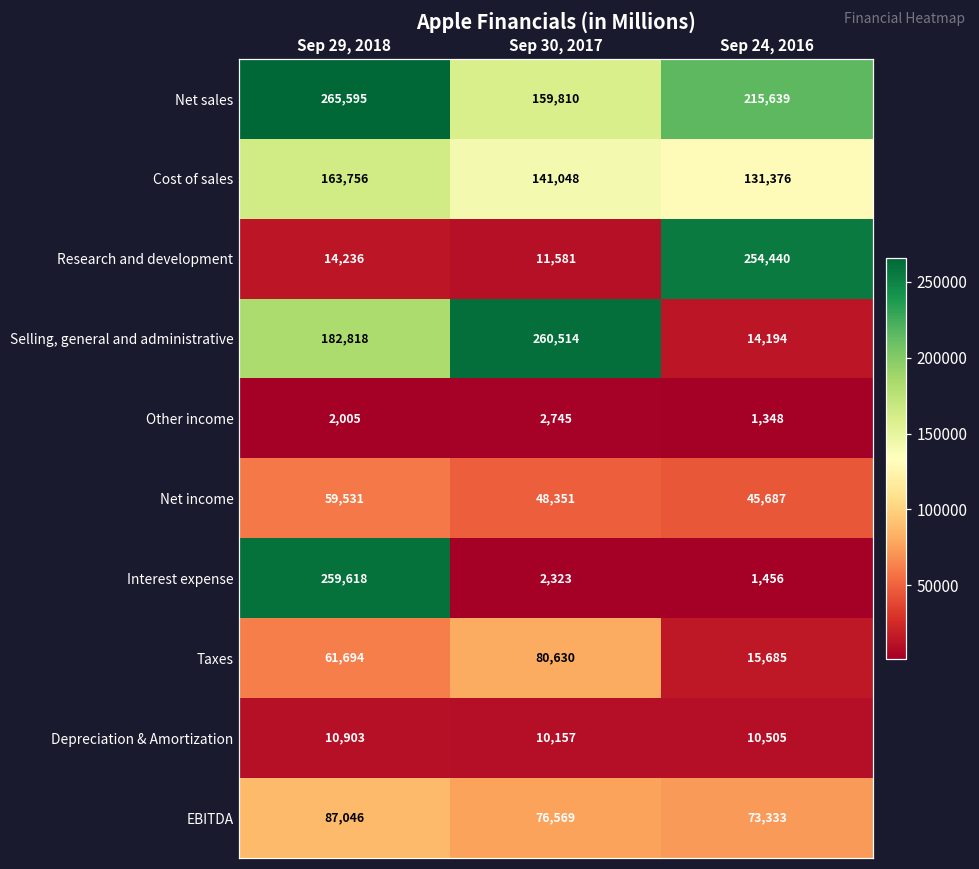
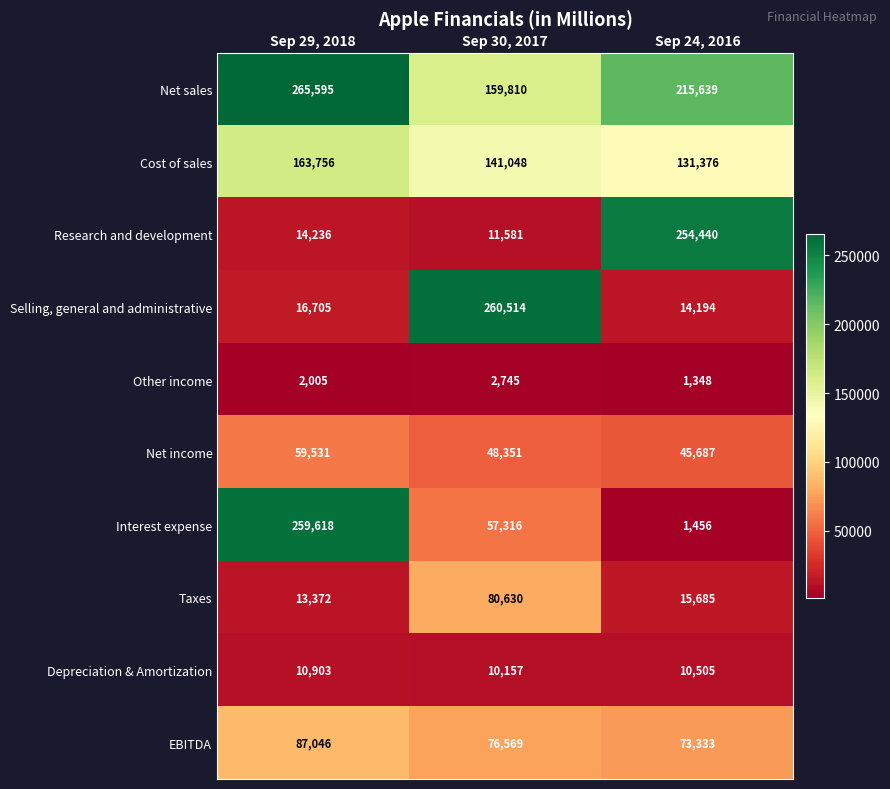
  {
    "Net sales": {
      "Sep 29, 2018": "265,595",
      "Sep 30, 2017": "159,810",
      "Sep 24, 2016": "215,639"
    },
    "Cost of sales": {
      "Sep 29, 2018": "163,756",
      "Sep 30, 2017": "141,048",
      "Sep 24, 2016": "131,376"
    },
    "Research and development": {
      "Sep 29, 2018": "14,236",
      "Sep 30, 2017": "11,581",
      "Sep 24, 2016": "254,440"
    },
    "Selling, general and administrative": {
-     "Sep 29, 2018": "182,818",
+     "Sep 29, 2018": "16,705",
      "Sep 30, 2017": "260,514",
      "Sep 24, 2016": "14,194"
    },
    "Other income": {
      "Sep 29, 2018": "2,005",
      "Sep 30, 2017": "2,745",
      "Sep 24, 2016": "1,348"
    },
    "Net income": {
      "Sep 29, 2018": "59,531",
      "Sep 30, 2017": "48,351",
      "Sep 24, 2016": "45,687"
    },
    "Interest expense": {
      "Sep 29, 2018": "259,618",
-     "Sep 30, 2017": "2,323",
+     "Sep 30, 2017": "57,316",
      "Sep 24, 2016": "1,456"
    },
    "Taxes": {
-     "Sep 29, 2018": "61,694",
+     "Sep 29, 2018": "13,372",
      "Sep 30, 2017": "80,630",
      "Sep 24, 2016": "15,685"
    },
    "Depreciation & Amortization": {
      "Sep 29, 2018": "10,903",
      "Sep 30, 2017": "10,157",
      "Sep 24, 2016": "10,505"
    },
    "EBITDA": {
      "Sep 29, 2018": "87,046",
      "Sep 30, 2017": "76,569",
      "Sep 24, 2016": "73,333"
    }
  }
